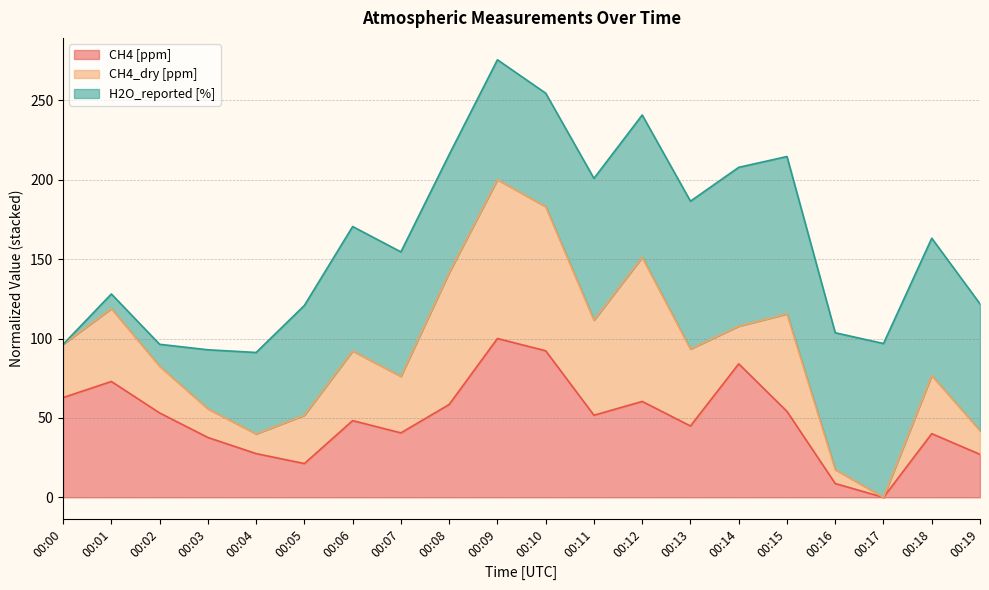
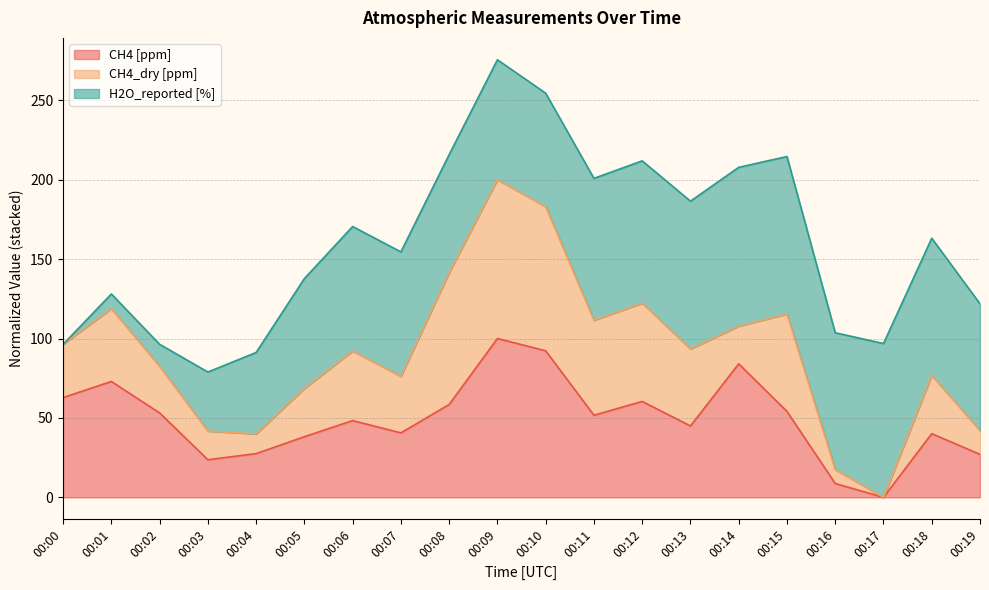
  {
    "CH4 [ppm]": {
      "00:00": 63,
      "00:01": 73,
      "00:02": 53,
-     "00:03": 38,
+     "00:03": 24,
      "00:04": 28,
-     "00:05": 21,
+     "00:05": 38,
      "00:06": 48,
      "00:07": 41,
      "00:08": 58,
      "00:09": 100,
      "00:10": 92,
      "00:11": 52,
      "00:12": 60,
      "00:13": 45,
      "00:14": 84,
      "00:15": 54,
      "00:16": 9,
      "00:18": 40,
      "00:19": 27
    },
    "CH4_dry [ppm]": {
      "00:01": 46,
      "00:02": 29,
      "00:03": 18,
      "00:04": 12,
      "00:05": 30,
      "00:06": 44,
      "00:07": 36,
      "00:08": 83,
      "00:09": 100,
      "00:10": 91,
      "00:11": 60,
-     "00:12": 91,
+     "00:12": 62,
      "00:13": 48,
      "00:14": 24,
      "00:15": 61,
      "00:16": 9,
      "00:18": 37,
      "00:19": 15
    },
    "H2O_reported [%]": {
      "00:01": 9,
      "00:02": 14,
      "00:03": 37,
      "00:04": 51,
      "00:05": 69,
      "00:06": 78,
      "00:07": 78,
      "00:08": 74,
      "00:09": 76,
      "00:10": 71,
      "00:11": 89,
      "00:12": 90,
      "00:13": 93,
      "00:14": 100,
      "00:15": 99,
      "00:16": 86,
      "00:17": 97,
      "00:18": 86,
      "00:19": 80
    }
  }
